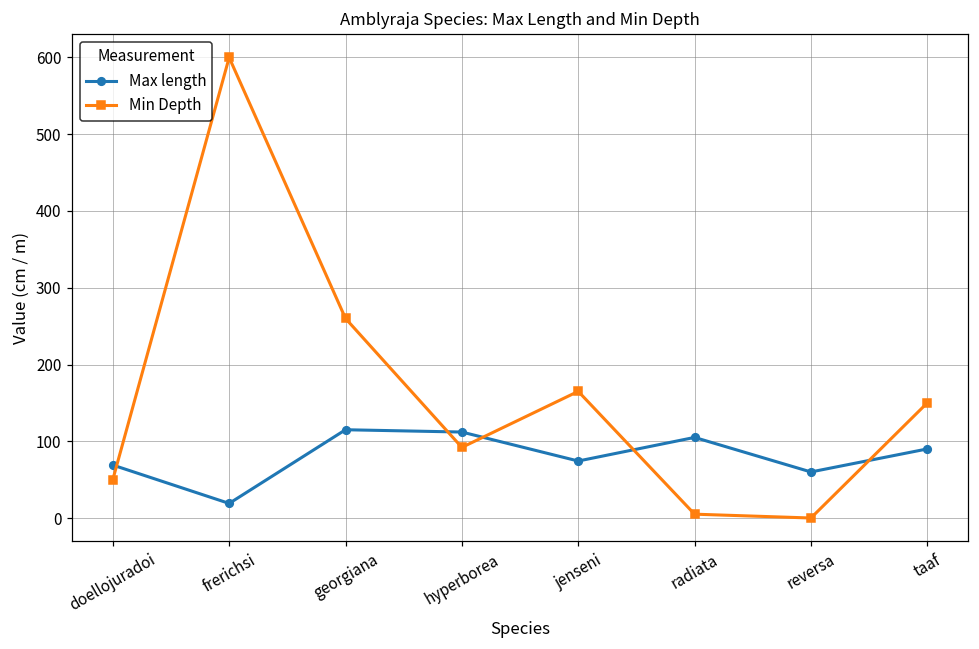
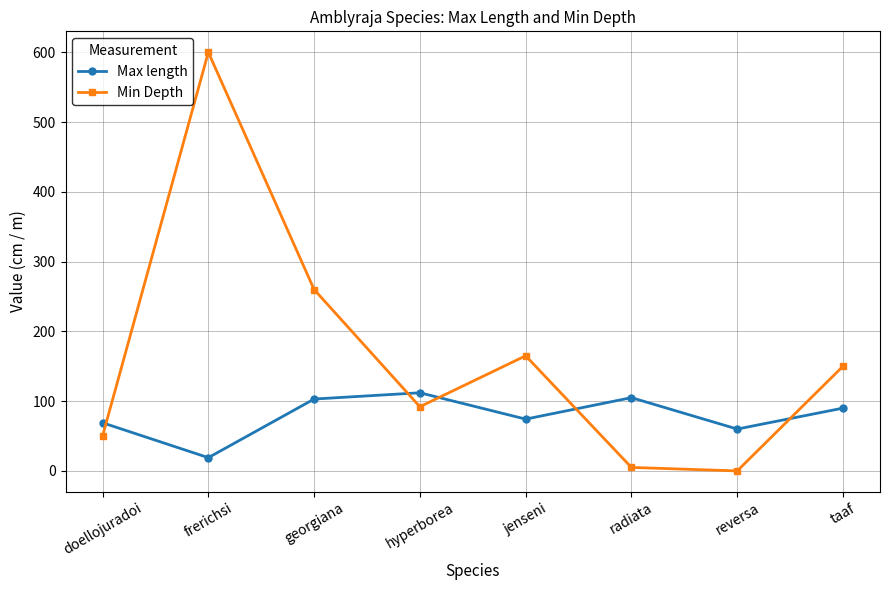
  {
    "Max length": {
      "doellojuradoi": 70,
      "frerichsi": 20,
-     "georgiana": 120,
+     "georgiana": 100,
      "hyperborea": 110,
      "jenseni": 70,
      "radiata": 110,
      "reversa": 60,
      "taaf": 90
    },
    "Min Depth": {
      "doellojuradoi": 50,
      "frerichsi": 600,
      "georgiana": 260,
      "hyperborea": 90,
      "jenseni": 170,
      "radiata": 10,
      "reversa": 0,
      "taaf": 150
    }
  }
